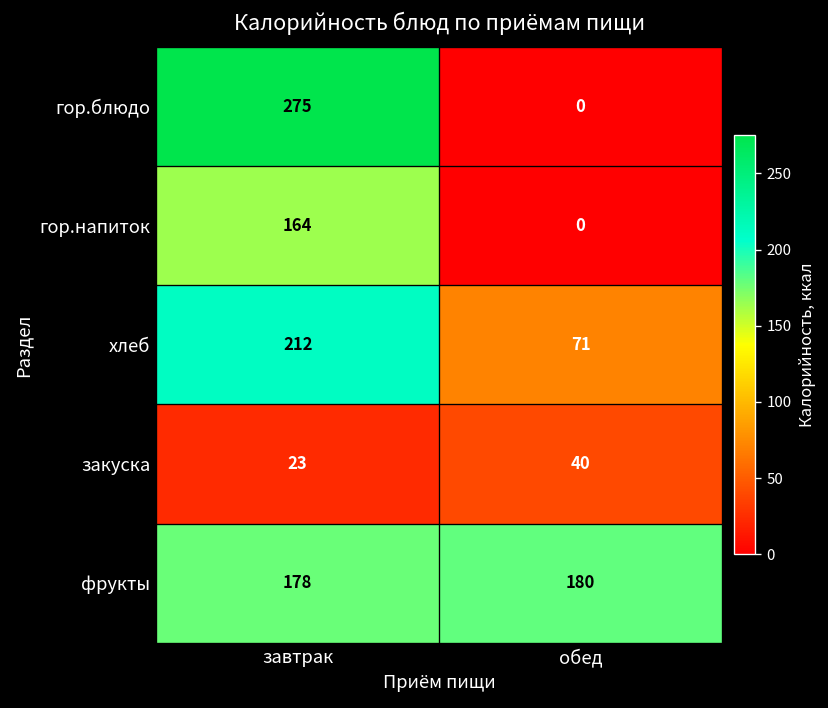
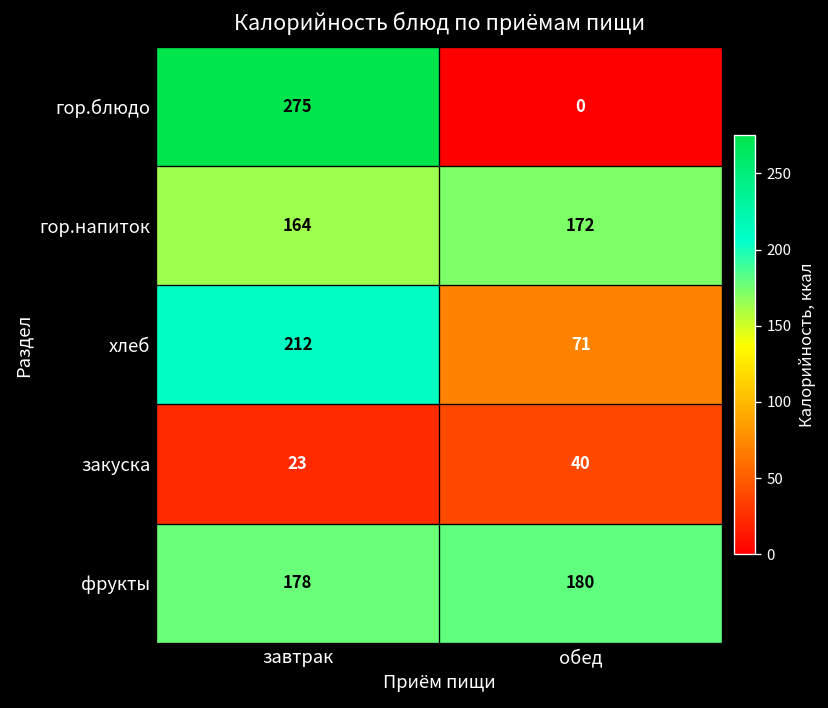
  {
    "гор.блюдо": {
      "завтрак": 275,
      "обед": 0
    },
    "гор.напиток": {
      "завтрак": 164,
-     "обед": 0
+     "обед": 172
    },
    "хлеб": {
      "завтрак": 212,
      "обед": 71
    },
    "закуска": {
      "завтрак": 23,
      "обед": 40
    },
    "фрукты": {
      "завтрак": 178,
      "обед": 180
    }
  }
